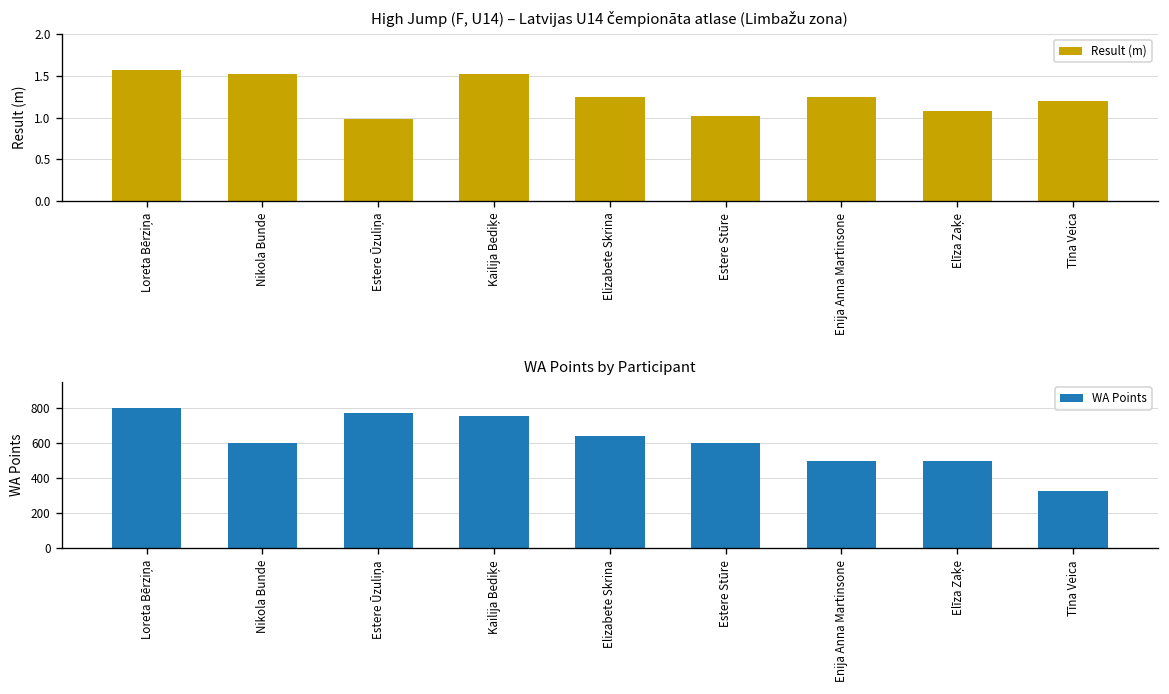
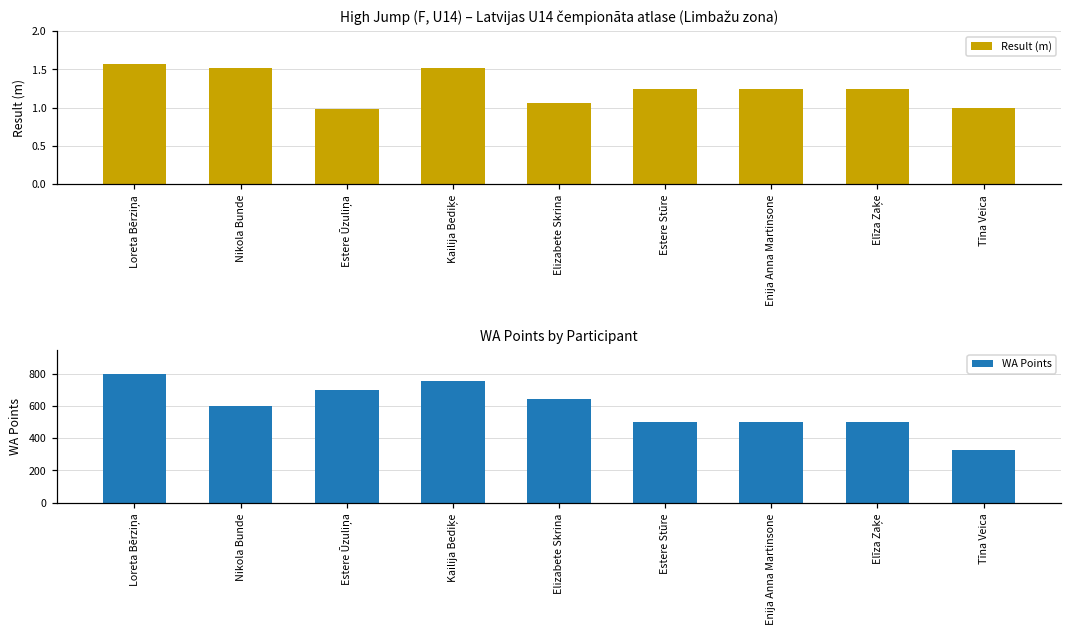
  {
    "High Jump (F, U14) – Latvijas U14 čempionāta atlase (Limbažu zona)": {
      "Loreta Bērziņa": 1.6,
      "Nikola Bunde": 1.5,
      "Estere Ūzuliņa": 1.0,
      "Kailija Bediķe": 1.5,
-     "Elizabete Skrina": 1.3,
-     "Estere Stūre": 1.0,
+     "Elizabete Skrina": 1.1,
+     "Estere Stūre": 1.3,
      "Enija Anna Martinsone": 1.3,
-     "Elīza Zaķe": 1.1,
-     "Tīna Veica": 1.2
+     "Elīza Zaķe": 1.3,
+     "Tīna Veica": 1.0
    },
    "WA Points by Participant": {
      "Loreta Bērziņa": 800,
      "Nikola Bunde": 600,
-     "Estere Ūzuliņa": 770,
+     "Estere Ūzuliņa": 700,
      "Kailija Bediķe": 760,
      "Elizabete Skrina": 640,
-     "Estere Stūre": 600,
+     "Estere Stūre": 500,
      "Enija Anna Martinsone": 500,
      "Elīza Zaķe": 500,
      "Tīna Veica": 330
    }
  }
